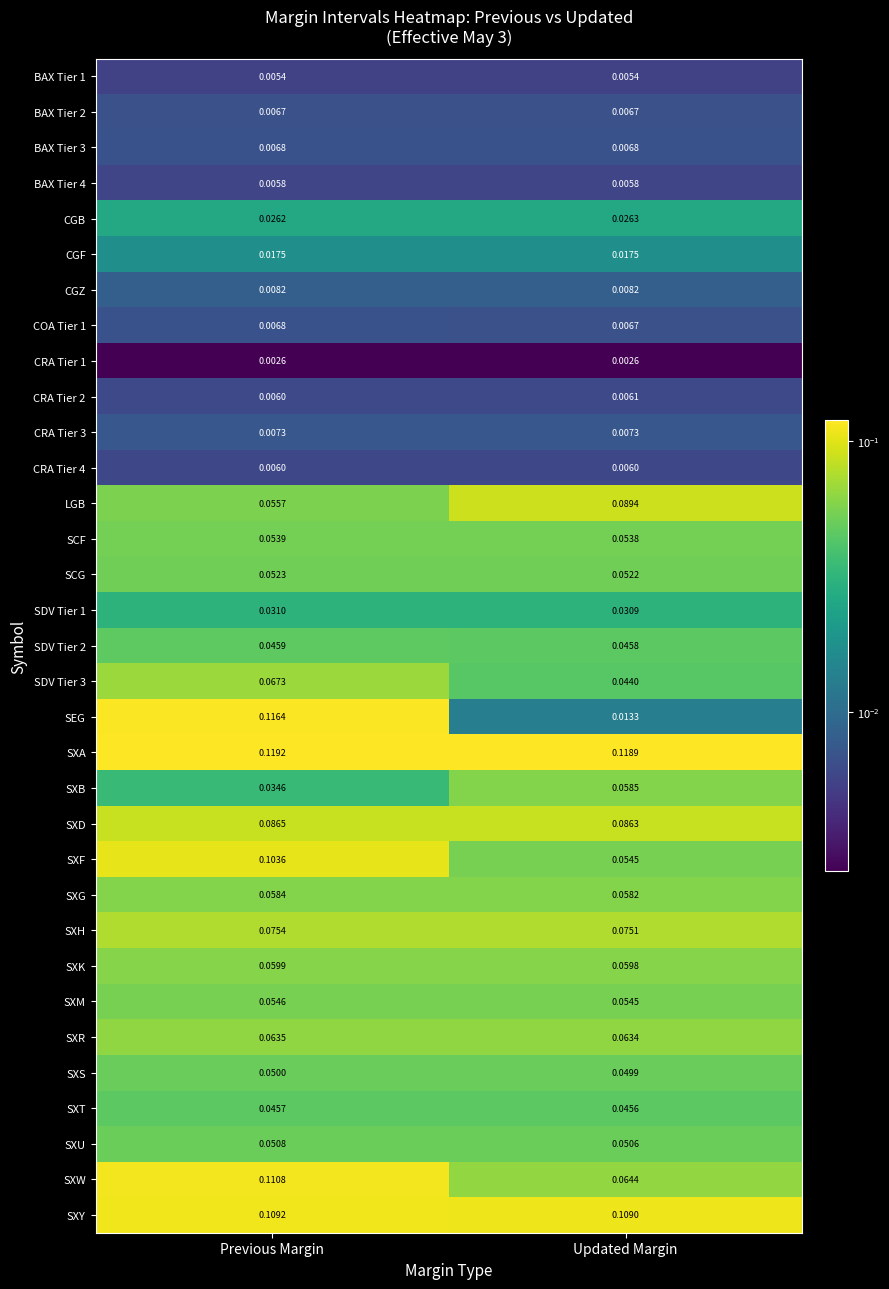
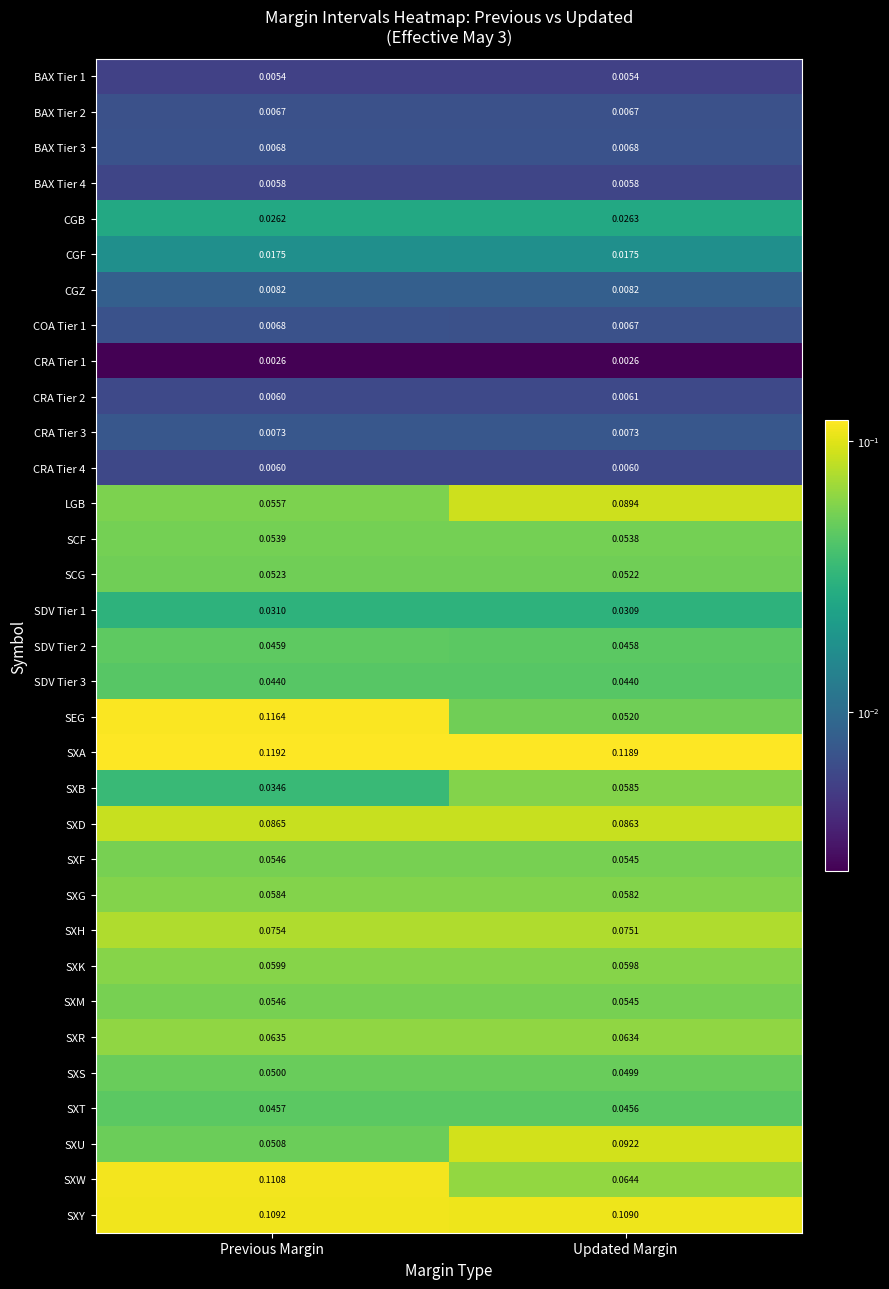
  {
    "BAX Tier 1": {
      "Previous Margin": 0.0054,
      "Updated Margin": 0.0054
    },
    "BAX Tier 2": {
      "Previous Margin": 0.0067,
      "Updated Margin": 0.0067
    },
    "BAX Tier 3": {
      "Previous Margin": 0.0068,
      "Updated Margin": 0.0068
    },
    "BAX Tier 4": {
      "Previous Margin": 0.0058,
      "Updated Margin": 0.0058
    },
    "CGB": {
      "Previous Margin": 0.0262,
      "Updated Margin": 0.0263
    },
    "CGF": {
      "Previous Margin": 0.0175,
      "Updated Margin": 0.0175
    },
    "CGZ": {
      "Previous Margin": 0.0082,
      "Updated Margin": 0.0082
    },
    "COA Tier 1": {
      "Previous Margin": 0.0068,
      "Updated Margin": 0.0067
    },
    "CRA Tier 1": {
      "Previous Margin": 0.0026,
      "Updated Margin": 0.0026
    },
    "CRA Tier 2": {
      "Previous Margin": 0.0060,
      "Updated Margin": 0.0061
    },
    "CRA Tier 3": {
      "Previous Margin": 0.0073,
      "Updated Margin": 0.0073
    },
    "CRA Tier 4": {
      "Previous Margin": 0.0060,
      "Updated Margin": 0.0060
    },
    "LGB": {
      "Previous Margin": 0.0557,
      "Updated Margin": 0.0894
    },
    "SCF": {
      "Previous Margin": 0.0539,
      "Updated Margin": 0.0538
    },
    "SCG": {
      "Previous Margin": 0.0523,
      "Updated Margin": 0.0522
    },
    "SDV Tier 1": {
      "Previous Margin": 0.0310,
      "Updated Margin": 0.0309
    },
    "SDV Tier 2": {
      "Previous Margin": 0.0459,
      "Updated Margin": 0.0458
    },
    "SDV Tier 3": {
-     "Previous Margin": 0.0673,
+     "Previous Margin": 0.0440,
      "Updated Margin": 0.0440
    },
    "SEG": {
      "Previous Margin": 0.1164,
-     "Updated Margin": 0.0133
+     "Updated Margin": 0.0520
    },
    "SXA": {
      "Previous Margin": 0.1192,
      "Updated Margin": 0.1189
    },
    "SXB": {
      "Previous Margin": 0.0346,
      "Updated Margin": 0.0585
    },
    "SXD": {
      "Previous Margin": 0.0865,
      "Updated Margin": 0.0863
    },
    "SXF": {
-     "Previous Margin": 0.1036,
+     "Previous Margin": 0.0546,
      "Updated Margin": 0.0545
    },
    "SXG": {
      "Previous Margin": 0.0584,
      "Updated Margin": 0.0582
    },
    "SXH": {
      "Previous Margin": 0.0754,
      "Updated Margin": 0.0751
    },
    "SXK": {
      "Previous Margin": 0.0599,
      "Updated Margin": 0.0598
    },
    "SXM": {
      "Previous Margin": 0.0546,
      "Updated Margin": 0.0545
    },
    "SXR": {
      "Previous Margin": 0.0635,
      "Updated Margin": 0.0634
    },
    "SXS": {
      "Previous Margin": 0.0500,
      "Updated Margin": 0.0499
    },
    "SXT": {
      "Previous Margin": 0.0457,
      "Updated Margin": 0.0456
    },
    "SXU": {
      "Previous Margin": 0.0508,
-     "Updated Margin": 0.0506
+     "Updated Margin": 0.0922
    },
    "SXW": {
      "Previous Margin": 0.1108,
      "Updated Margin": 0.0644
    },
    "SXY": {
      "Previous Margin": 0.1092,
      "Updated Margin": 0.1090
    }
  }
